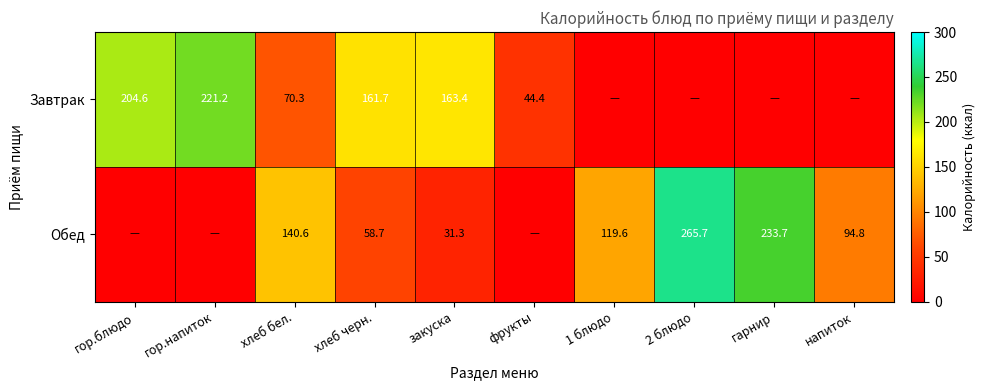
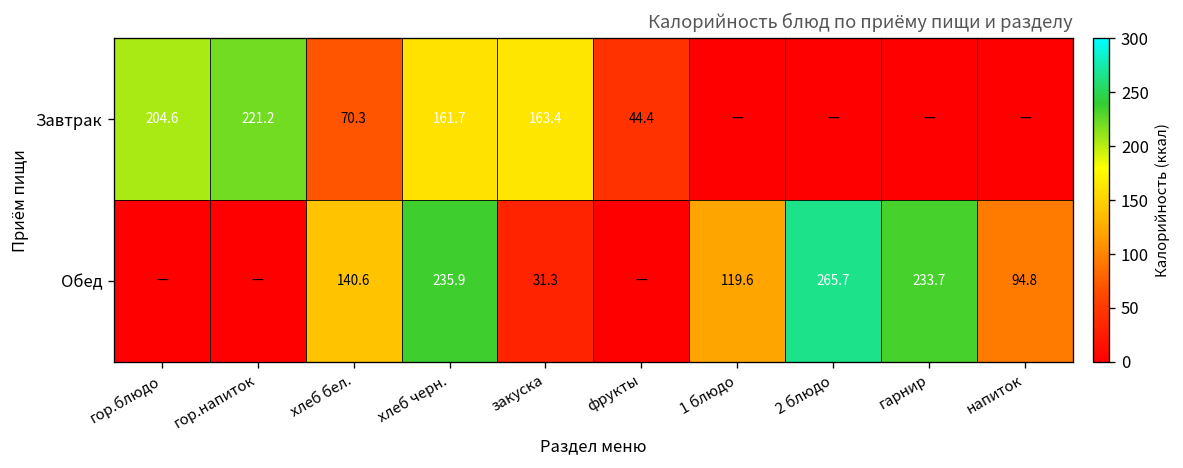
  {
    "Завтрак": {
      "гор.блюдо": 204.6,
      "гор.напиток": 221.2,
      "хлеб бел.": 70.3,
      "хлеб черн.": 161.7,
      "закуска": 163.4,
      "фрукты": 44.4
    },
    "Обед": {
      "хлеб бел.": 140.6,
-     "хлеб черн.": 58.7,
+     "хлеб черн.": 235.9,
      "закуска": 31.3,
      "1 блюдо": 119.6,
      "2 блюдо": 265.7,
      "гарнир": 233.7,
      "напиток": 94.8
    }
  }
